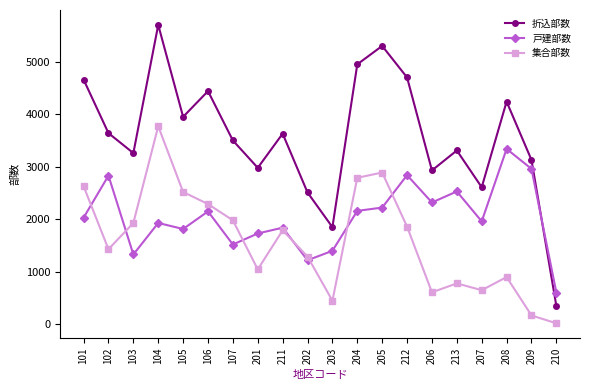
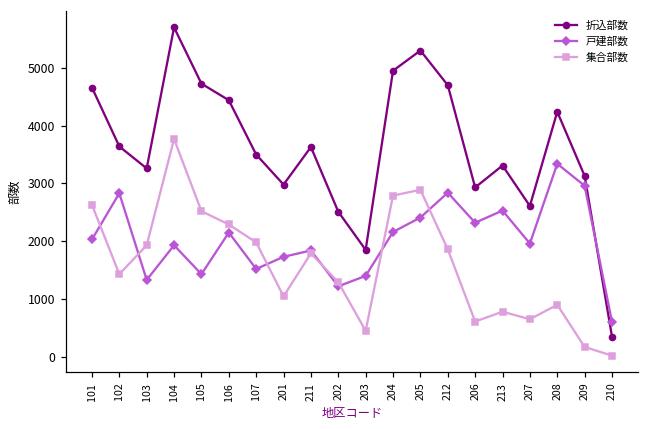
  {
    "折込部数": {
      "101": 4700,
      "102": 3600,
      "103": 3300,
      "104": 5700,
-     "105": 4000,
+     "105": 4700,
      "106": 4400,
      "107": 3500,
      "201": 3000,
      "211": 3600,
      "202": 2500,
      "203": 1900,
      "204": 5000,
      "205": 5300,
      "212": 4700,
      "206": 2900,
      "213": 3300,
      "207": 2600,
      "208": 4200,
      "209": 3100,
      "210": 400
    },
    "戸建部数": {
      "101": 2000,
      "102": 2800,
      "103": 1300,
      "104": 1900,
-     "105": 1800,
+     "105": 1400,
      "106": 2200,
      "107": 1500,
      "201": 1700,
      "211": 1800,
      "202": 1200,
      "203": 1400,
      "204": 2200,
-     "205": 2200,
+     "205": 2400,
      "212": 2800,
      "206": 2300,
      "213": 2500,
      "207": 2000,
      "208": 3300,
      "209": 3000,
      "210": 600
    },
    "集合部数": {
      "101": 2600,
      "102": 1400,
      "103": 1900,
      "104": 3800,
      "105": 2500,
      "106": 2300,
      "107": 2000,
      "201": 1000,
      "211": 1800,
      "202": 1300,
      "203": 500,
      "204": 2800,
      "205": 2900,
      "212": 1900,
      "206": 600,
      "213": 800,
      "207": 700,
      "208": 900,
      "209": 200,
      "210": 0
    }
  }
